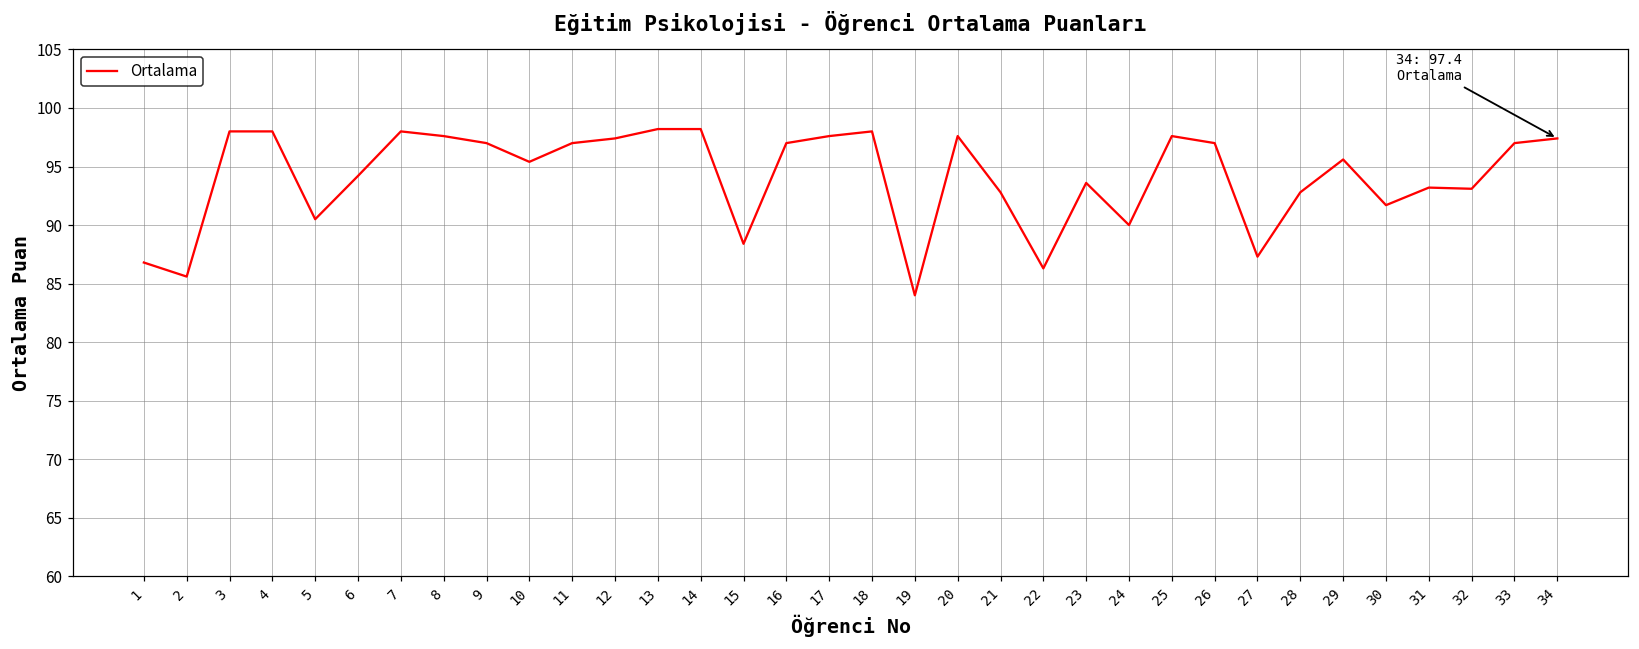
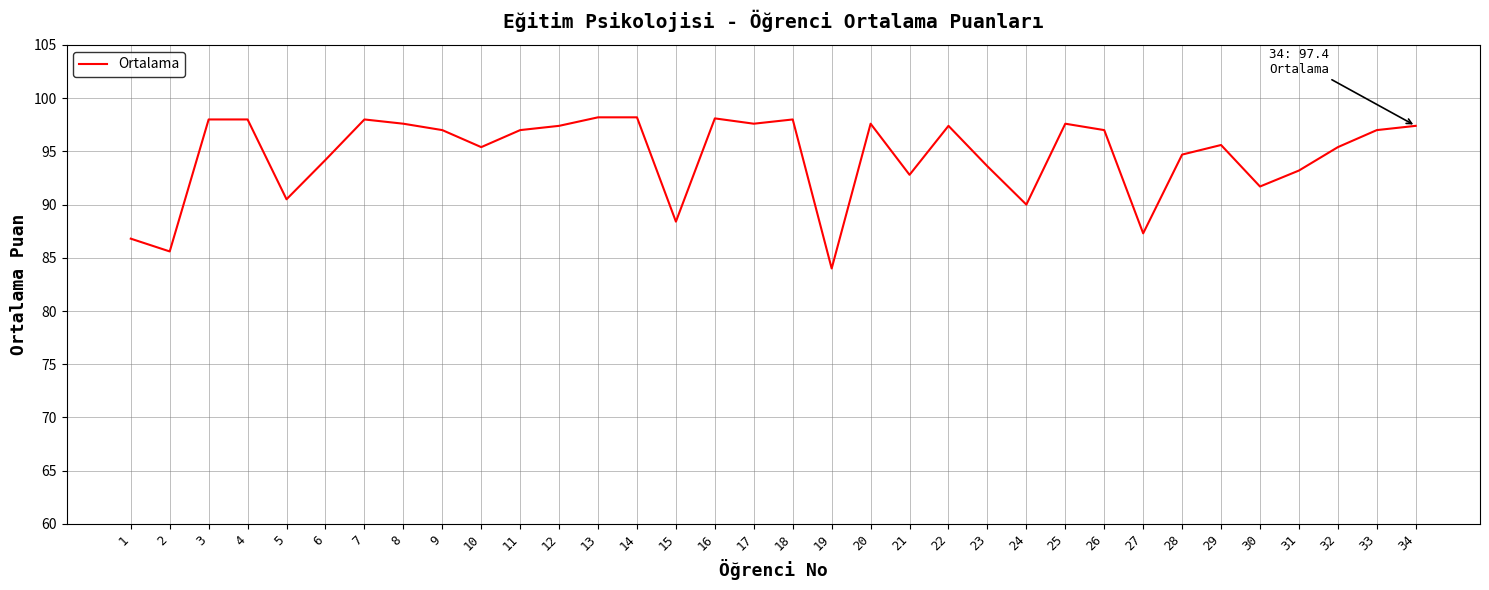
  {
    "1": 86.8,
    "2": 85.6,
    "3": 98.0,
    "4": 98.0,
    "5": 90.5,
    "6": 94.2,
    "7": 98.0,
    "8": 97.6,
    "9": 97.0,
    "10": 95.4,
    "11": 97.0,
    "12": 97.4,
    "13": 98.2,
    "14": 98.2,
    "15": 88.4,
-   "16": 97.0,
+   "16": 98.1,
    "17": 97.6,
    "18": 98.0,
    "19": 84.0,
    "20": 97.6,
    "21": 92.8,
-   "22": 86.3,
+   "22": 97.4,
    "23": 93.6,
    "24": 90.0,
    "25": 97.6,
    "26": 97.0,
    "27": 87.3,
-   "28": 92.8,
+   "28": 94.7,
    "29": 95.6,
    "30": 91.7,
    "31": 93.2,
-   "32": 93.1,
+   "32": 95.4,
    "33": 97.0
  }
